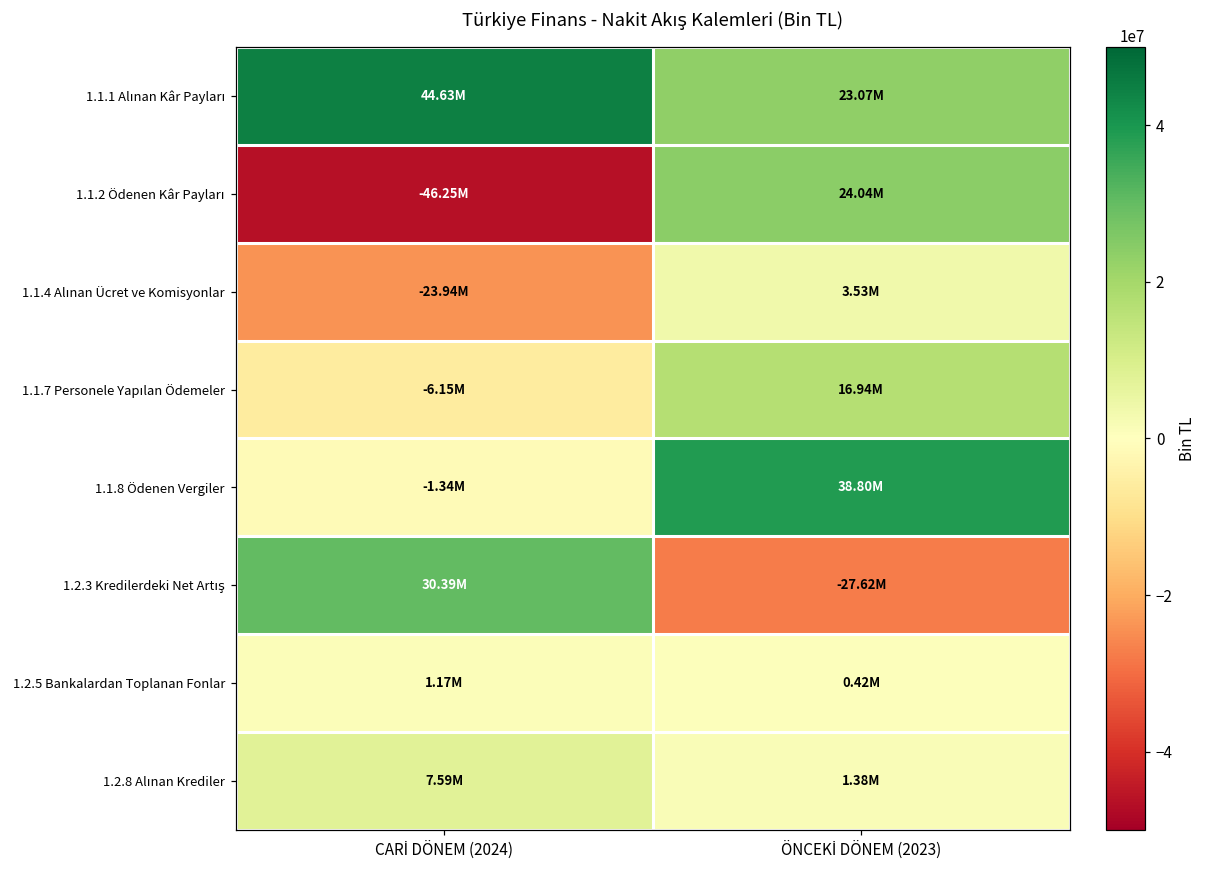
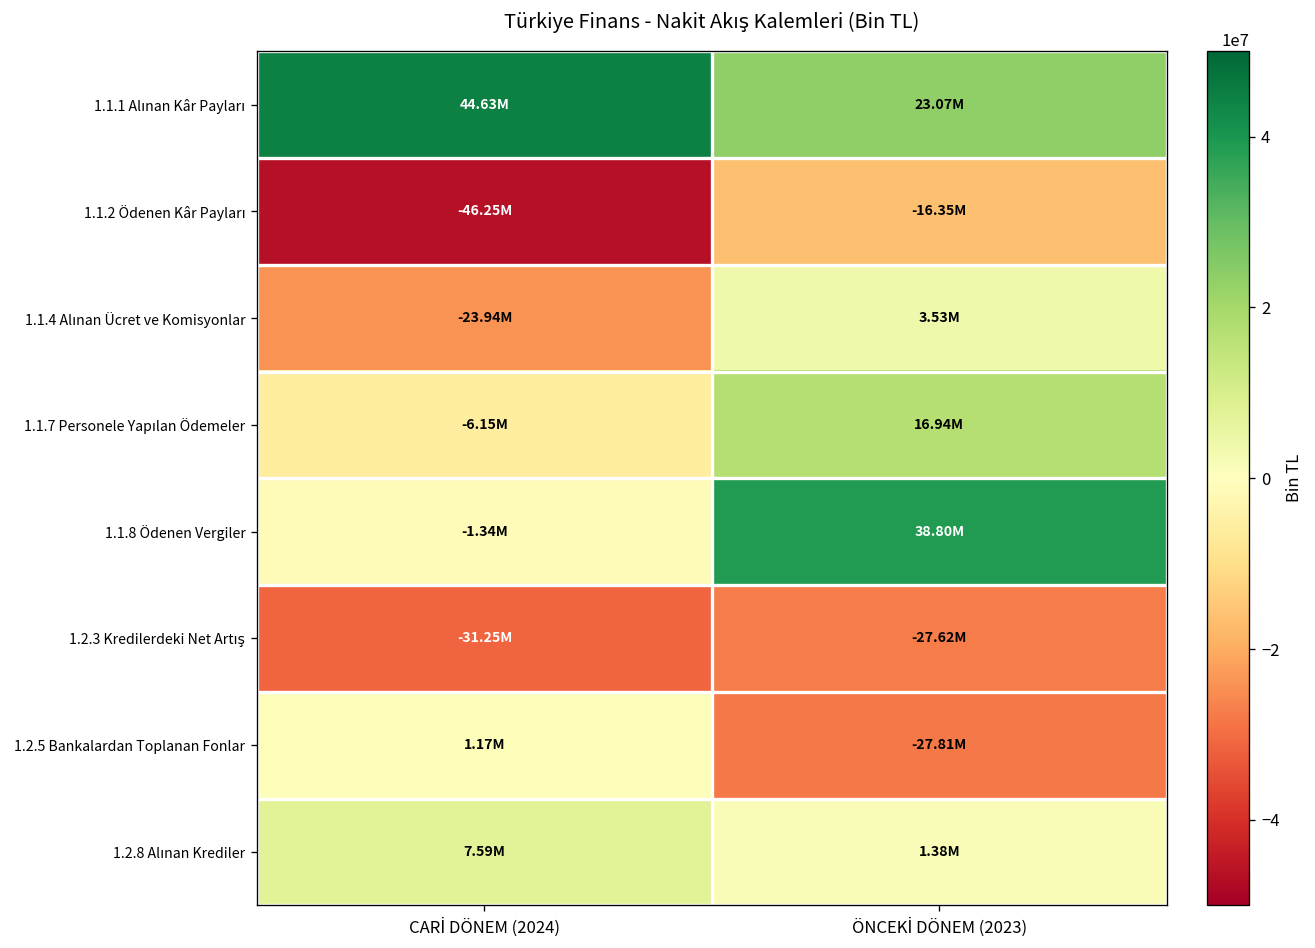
  {
    "1.1.1 Alınan Kâr Payları": {
      "CARİ DÖNEM (2024)": "44.63M",
      "ÖNCEKİ DÖNEM (2023)": "23.07M"
    },
    "1.1.2 Ödenen Kâr Payları": {
      "CARİ DÖNEM (2024)": "-46.25M",
-     "ÖNCEKİ DÖNEM (2023)": "24.04M"
+     "ÖNCEKİ DÖNEM (2023)": "-16.35M"
    },
    "1.1.4 Alınan Ücret ve Komisyonlar": {
      "CARİ DÖNEM (2024)": "-23.94M",
      "ÖNCEKİ DÖNEM (2023)": "3.53M"
    },
    "1.1.7 Personele Yapılan Ödemeler": {
      "CARİ DÖNEM (2024)": "-6.15M",
      "ÖNCEKİ DÖNEM (2023)": "16.94M"
    },
    "1.1.8 Ödenen Vergiler": {
      "CARİ DÖNEM (2024)": "-1.34M",
      "ÖNCEKİ DÖNEM (2023)": "38.80M"
    },
    "1.2.3 Kredilerdeki Net Artış": {
-     "CARİ DÖNEM (2024)": "30.39M",
+     "CARİ DÖNEM (2024)": "-31.25M",
      "ÖNCEKİ DÖNEM (2023)": "-27.62M"
    },
    "1.2.5 Bankalardan Toplanan Fonlar": {
      "CARİ DÖNEM (2024)": "1.17M",
-     "ÖNCEKİ DÖNEM (2023)": "0.42M"
+     "ÖNCEKİ DÖNEM (2023)": "-27.81M"
    },
    "1.2.8 Alınan Krediler": {
      "CARİ DÖNEM (2024)": "7.59M",
      "ÖNCEKİ DÖNEM (2023)": "1.38M"
    }
  }
